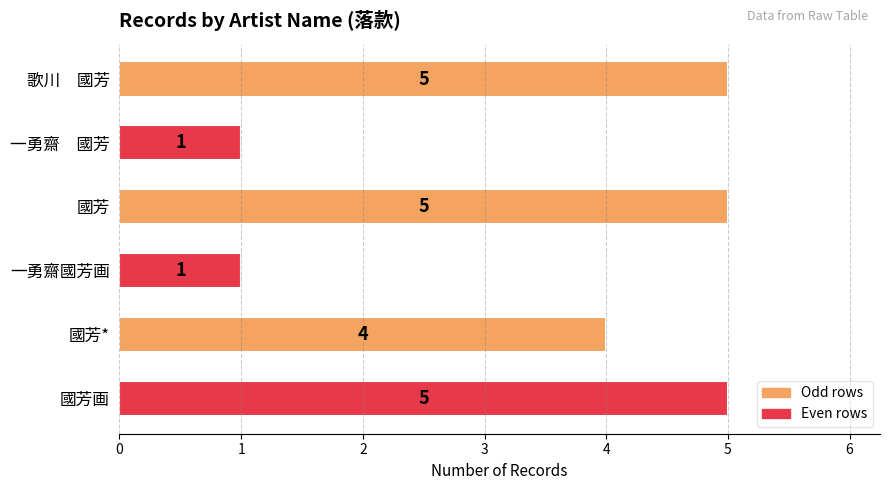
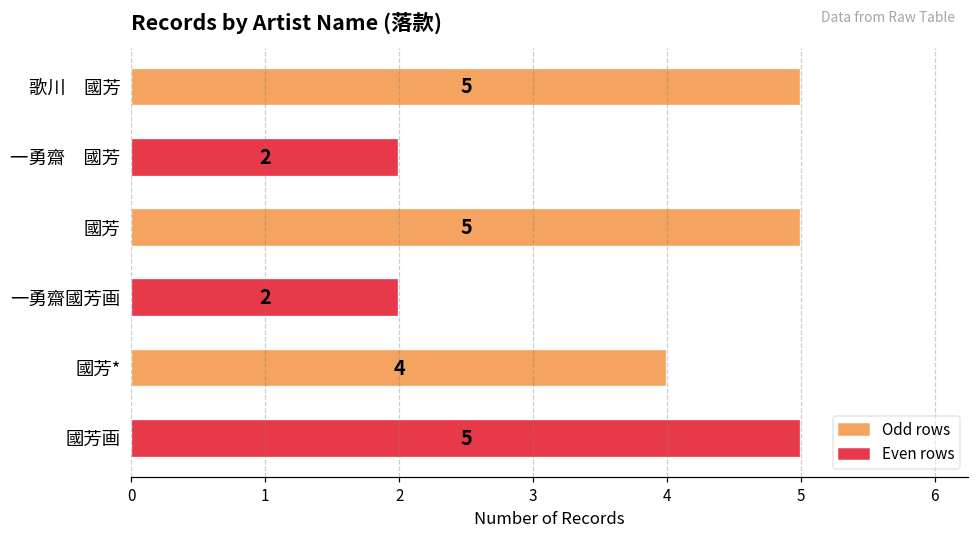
  {
    "歌川 國芳": 5,
-   "一勇齋 國芳": 1,
+   "一勇齋 國芳": 2,
    "國芳": 5,
-   "一勇齋國芳画": 1,
+   "一勇齋國芳画": 2,
    "國芳*": 4,
    "國芳画": 5
  }
